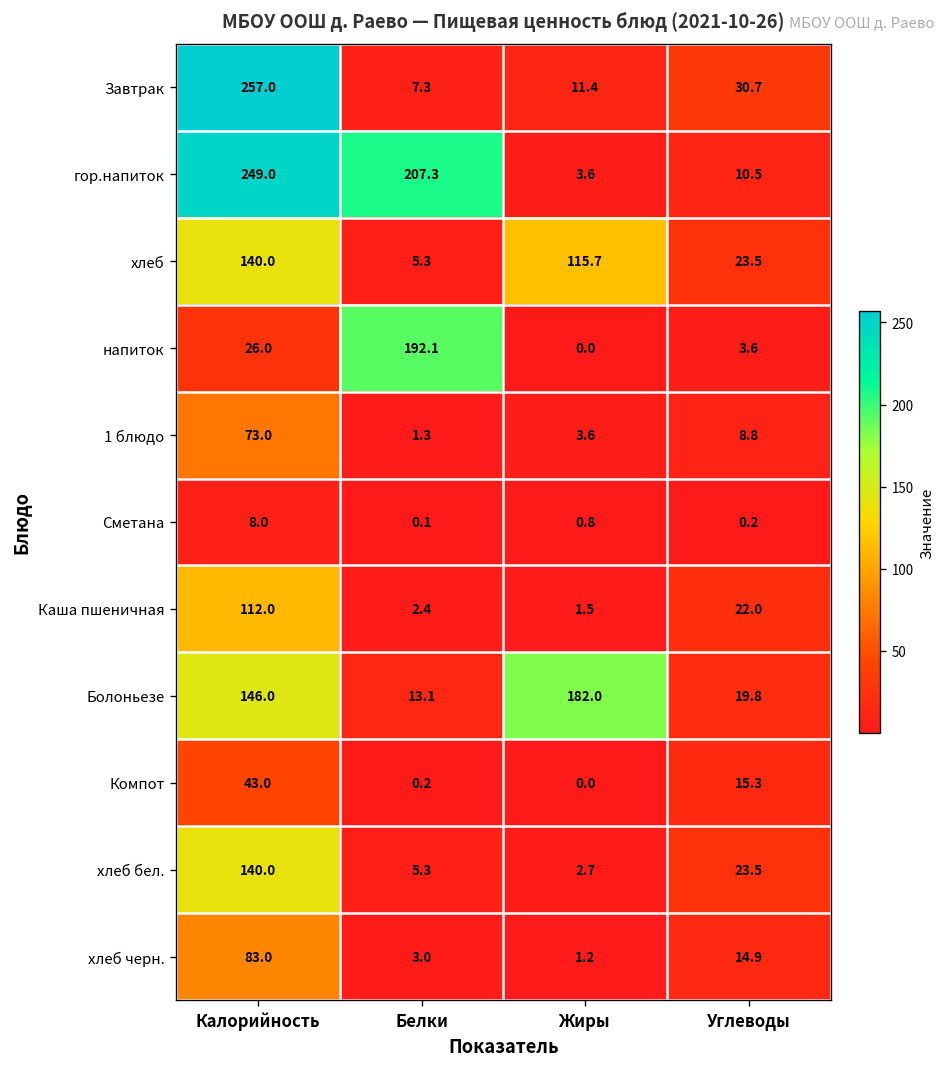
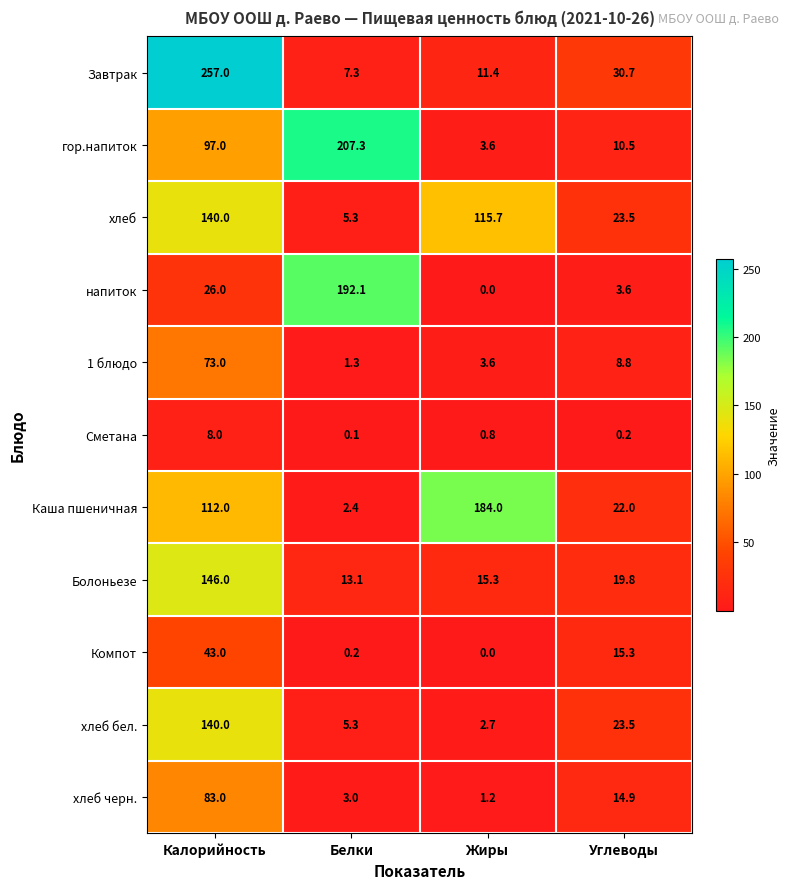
  {
    "Завтрак": {
      "Калорийность": 257.0,
      "Белки": 7.3,
      "Жиры": 11.4,
      "Углеводы": 30.7
    },
    "гор.напиток": {
-     "Калорийность": 249.0,
+     "Калорийность": 97.0,
      "Белки": 207.3,
      "Жиры": 3.6,
      "Углеводы": 10.5
    },
    "хлеб": {
      "Калорийность": 140.0,
      "Белки": 5.3,
      "Жиры": 115.7,
      "Углеводы": 23.5
    },
    "напиток": {
      "Калорийность": 26.0,
      "Белки": 192.1,
      "Жиры": 0.0,
      "Углеводы": 3.6
    },
    "1 блюдо": {
      "Калорийность": 73.0,
      "Белки": 1.3,
      "Жиры": 3.6,
      "Углеводы": 8.8
    },
    "Сметана": {
      "Калорийность": 8.0,
      "Белки": 0.1,
      "Жиры": 0.8,
      "Углеводы": 0.2
    },
    "Каша пшеничная": {
      "Калорийность": 112.0,
      "Белки": 2.4,
-     "Жиры": 1.5,
+     "Жиры": 184.0,
      "Углеводы": 22.0
    },
    "Болоньезе": {
      "Калорийность": 146.0,
      "Белки": 13.1,
-     "Жиры": 182.0,
+     "Жиры": 15.3,
      "Углеводы": 19.8
    },
    "Компот": {
      "Калорийность": 43.0,
      "Белки": 0.2,
      "Жиры": 0.0,
      "Углеводы": 15.3
    },
    "хлеб бел.": {
      "Калорийность": 140.0,
      "Белки": 5.3,
      "Жиры": 2.7,
      "Углеводы": 23.5
    },
    "хлеб черн.": {
      "Калорийность": 83.0,
      "Белки": 3.0,
      "Жиры": 1.2,
      "Углеводы": 14.9
    }
  }
